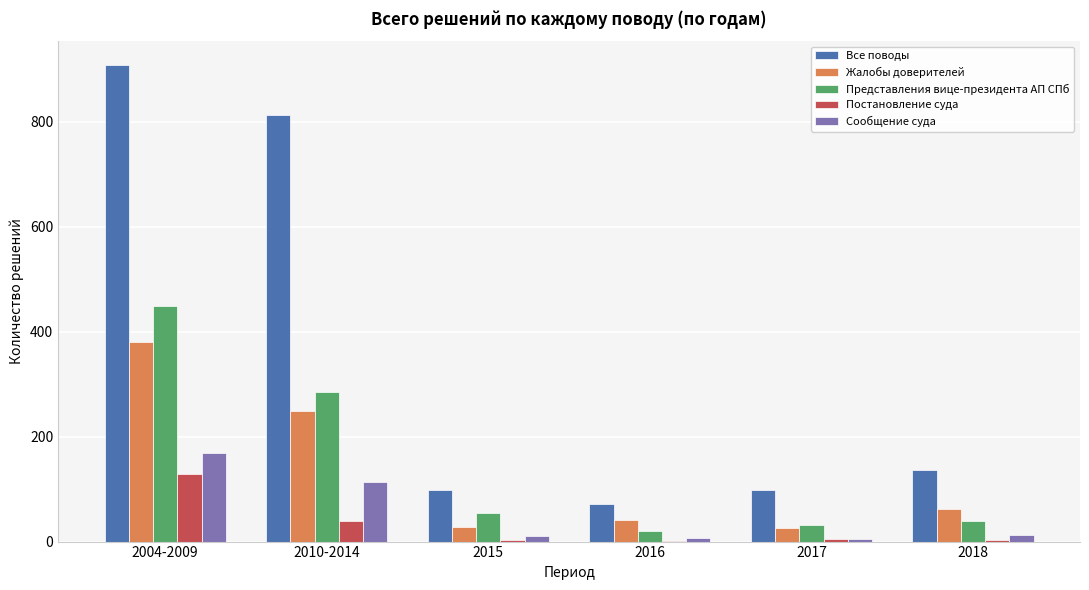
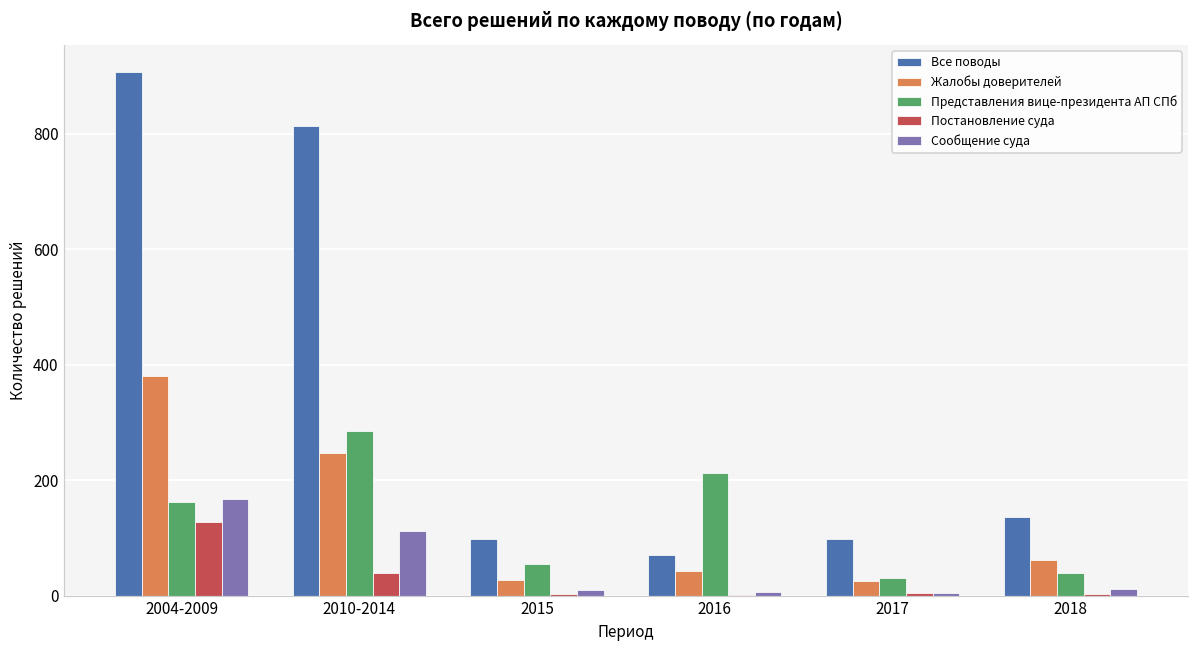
  {
    "Представления вице-президента АП СПб": {
-     "2004-2009": 450,
+     "2004-2009": 160,
      "2010-2014": 290,
      "2015": 60,
-     "2016": 20,
+     "2016": 210,
      "2017": 30,
      "2018": 40
    }
  }
